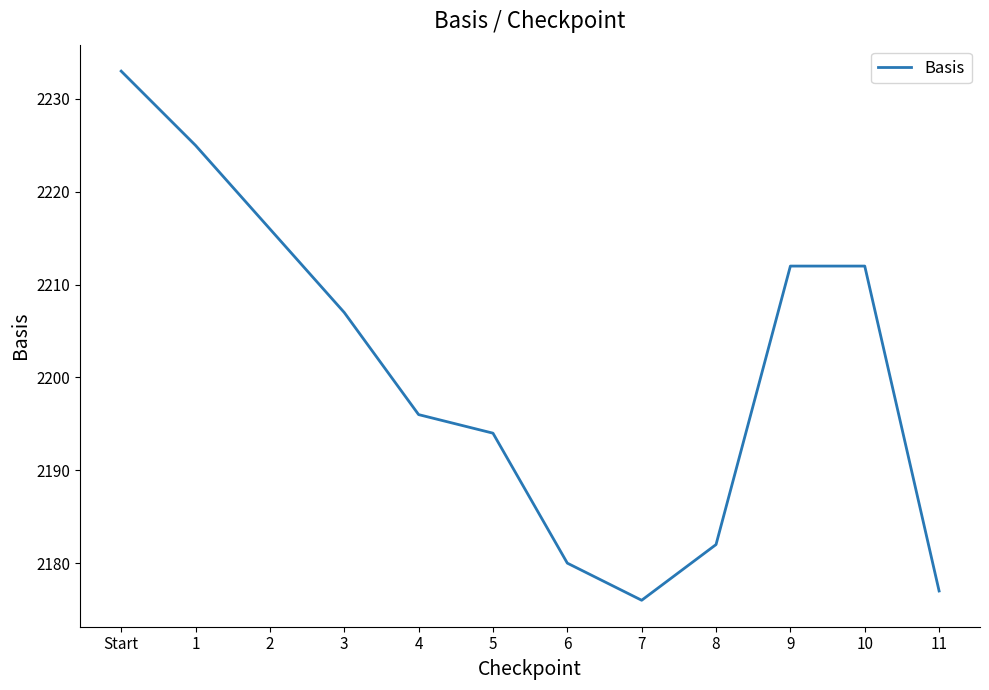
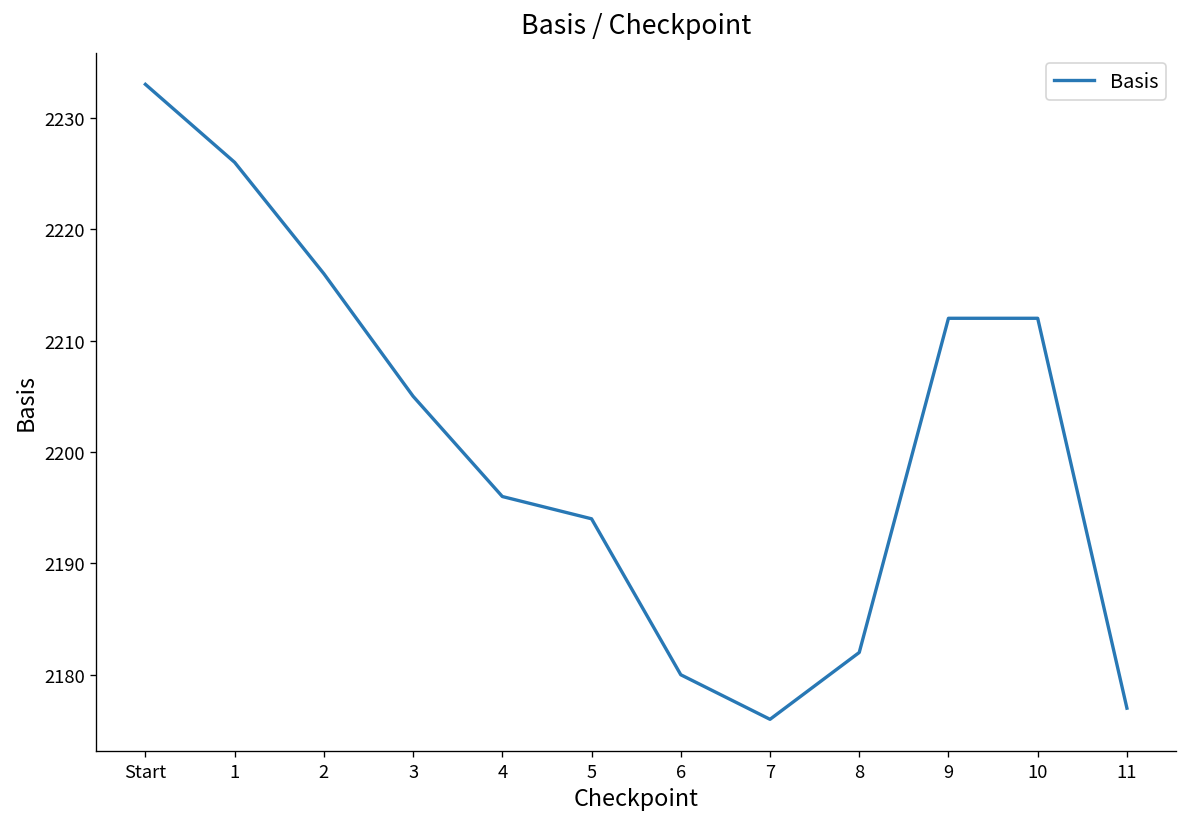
  {
    "Start": 2233,
-   "1": 2225,
+   "1": 2226,
    "2": 2216,
-   "3": 2207,
+   "3": 2205,
    "4": 2196,
    "5": 2194,
    "6": 2180,
    "7": 2176,
    "8": 2182,
    "9": 2212,
    "10": 2212,
    "11": 2177
  }
